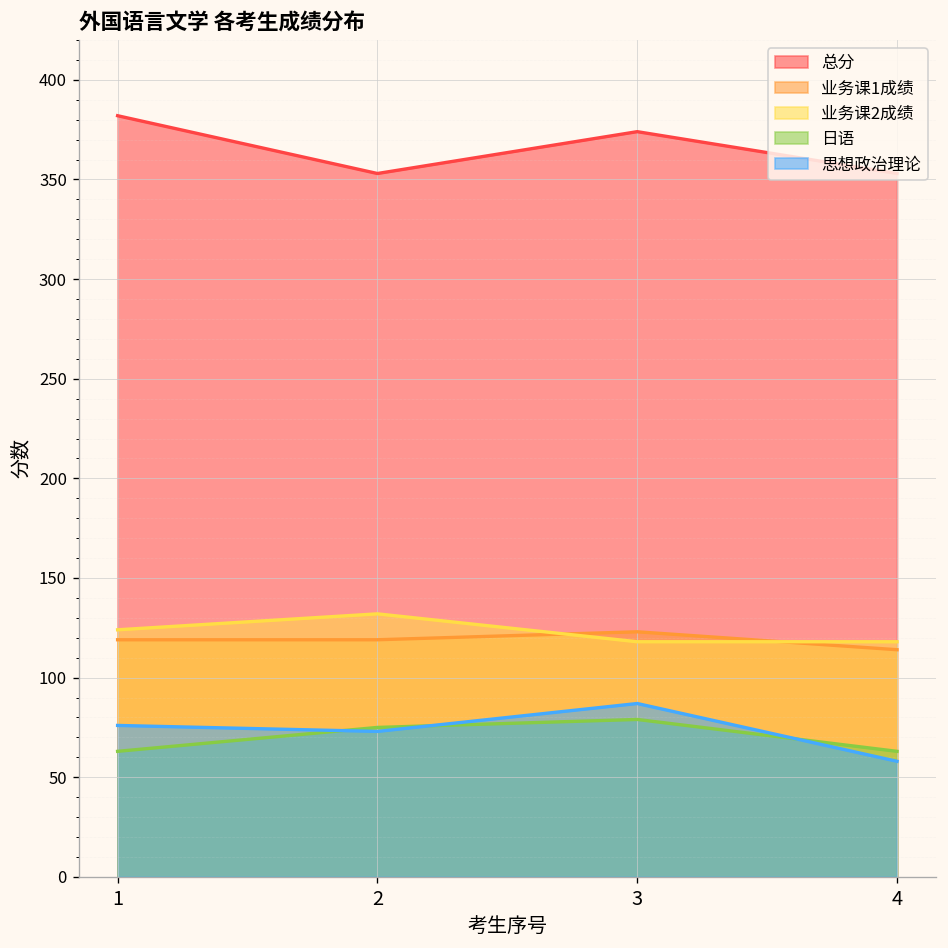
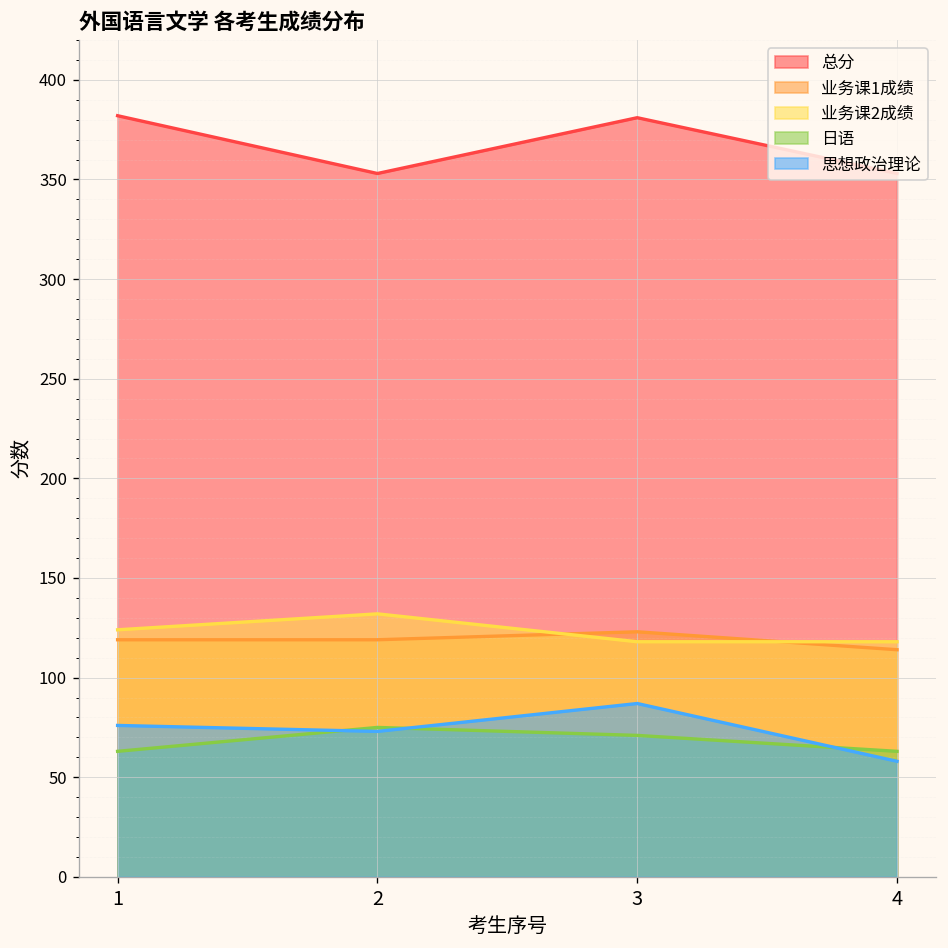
  {
    "总分": {
      "1": 382,
      "2": 353,
-     "3": 374
+     "3": 381
    },
    "日语": {
      "1": 63,
      "2": 75,
-     "3": 79,
+     "3": 71,
      "4": 63
    },
    "思想政治理论": {
      "1": 76,
      "2": 73,
      "3": 87,
      "4": 58
    }
  }
